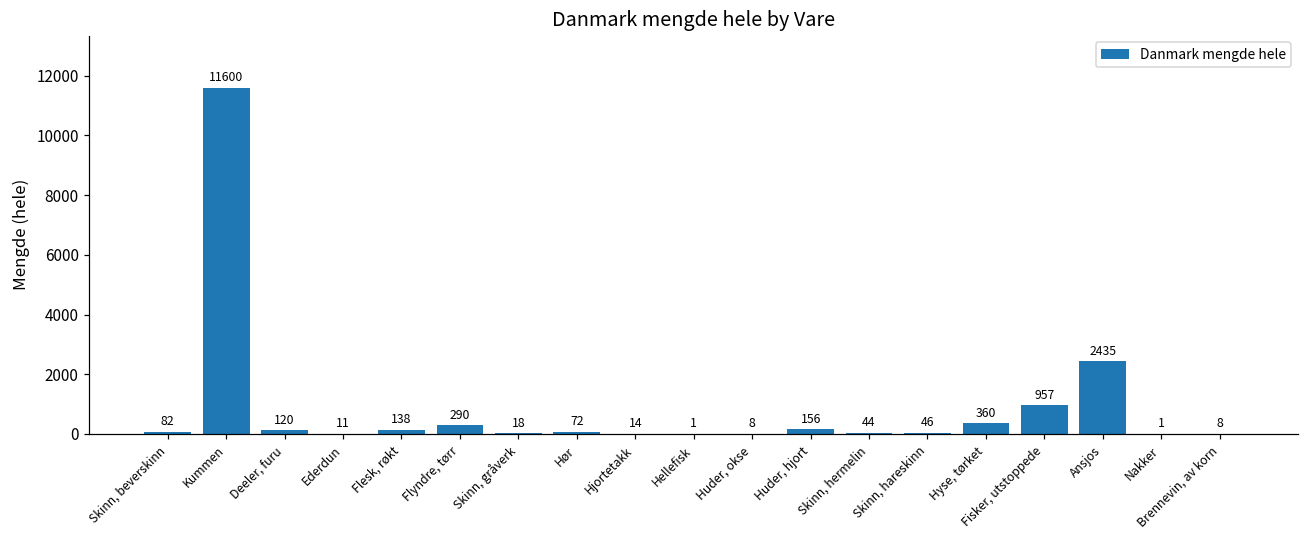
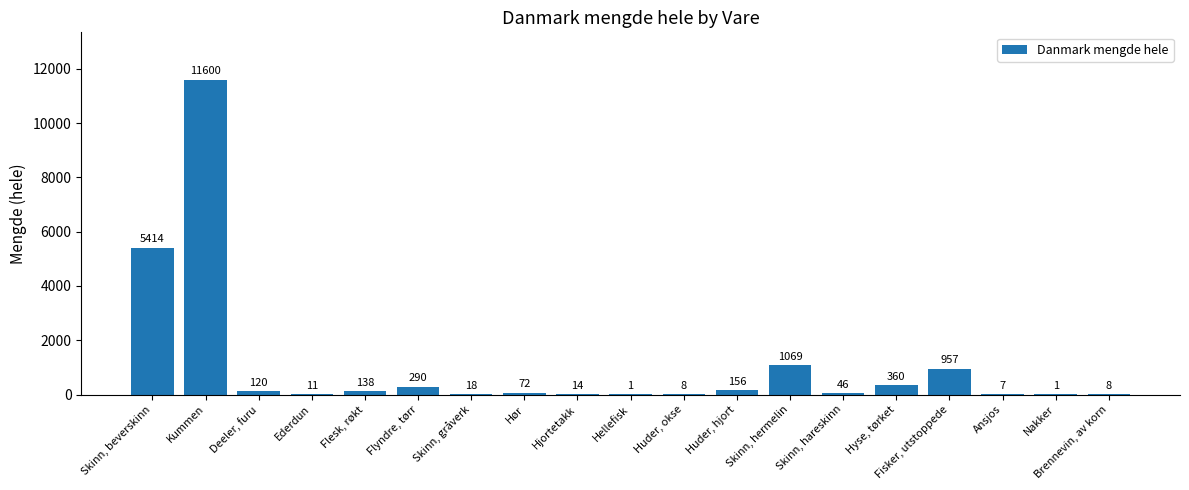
  {
-   "Skinn, beverskinn": 82,
+   "Skinn, beverskinn": 5414,
    "Kummen": 11600,
    "Deeler, furu": 120,
    "Ederdun": 11,
    "Flesk, røkt": 138,
    "Flyndre, tørr": 290,
    "Skinn, gråverk": 18,
    "Hør": 72,
    "Hjortetakk": 14,
    "Hellefisk": 1,
    "Huder, okse": 8,
    "Huder, hjort": 156,
-   "Skinn, hermelin": 44,
+   "Skinn, hermelin": 1069,
    "Skinn, hareskinn": 46,
    "Hyse, tørket": 360,
    "Fisker, utstoppede": 957,
-   "Ansjos": 2435,
+   "Ansjos": 7,
    "Nakker": 1,
    "Brennevin, av korn": 8
  }
